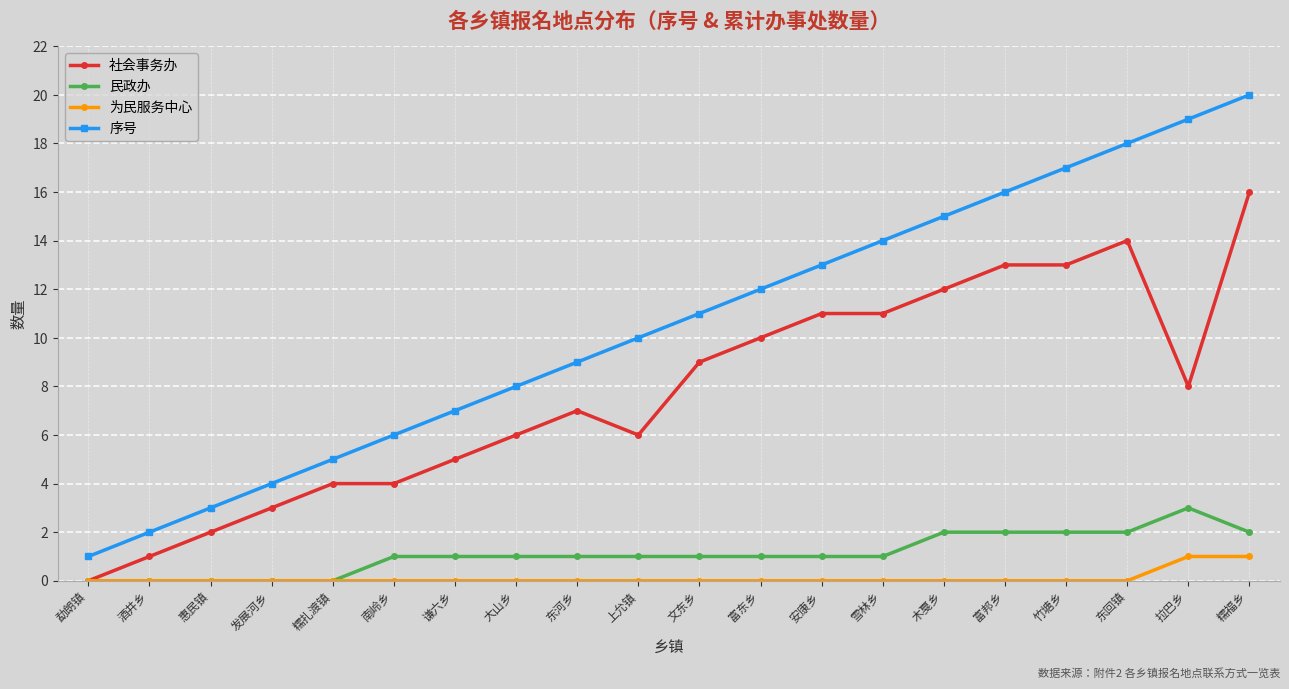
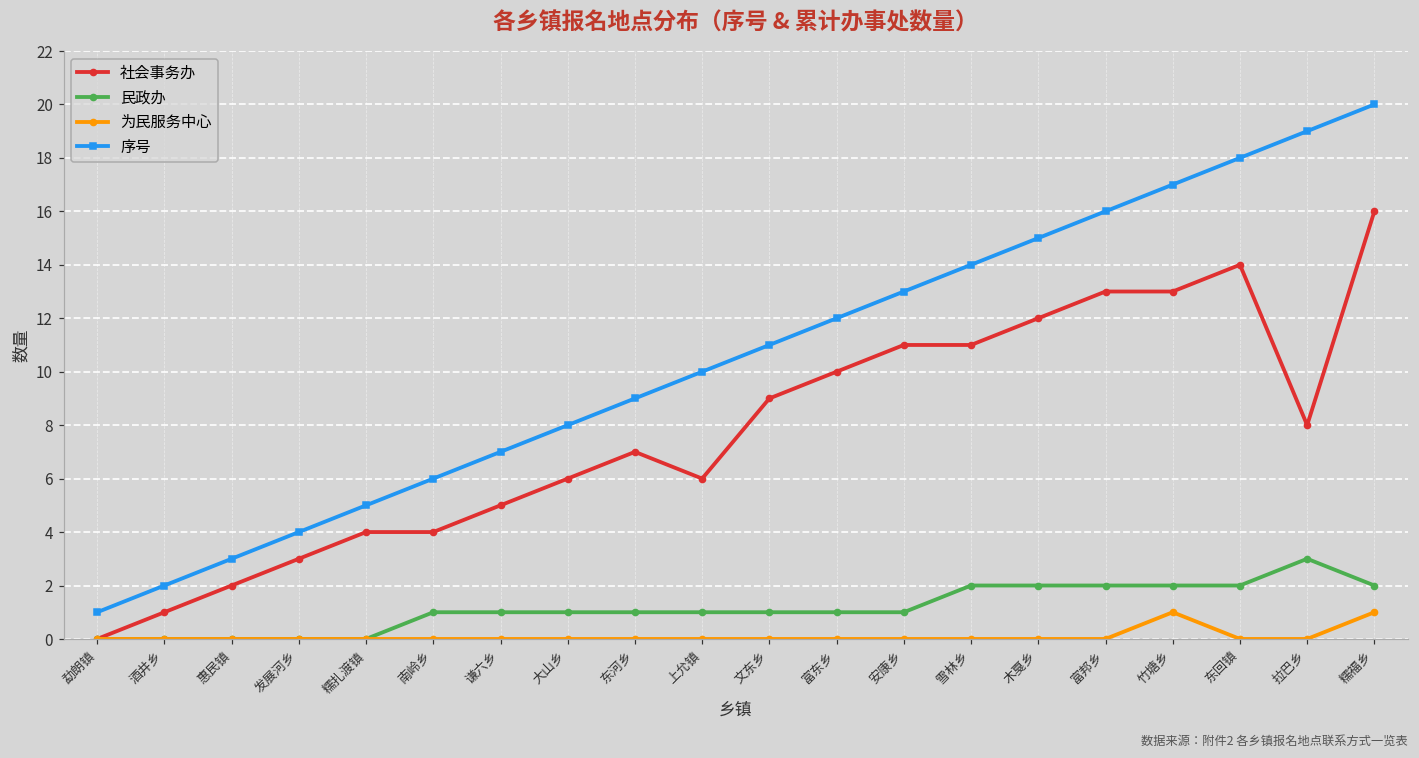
  {
    "社会事务办": {
      "酒井乡": 1,
      "惠民镇": 2,
      "发展河乡": 3,
      "糯扎渡镇": 4,
      "南岭乡": 4,
      "谦六乡": 5,
      "大山乡": 6,
      "东河乡": 7,
      "上允镇": 6,
      "文东乡": 9,
      "富东乡": 10,
      "安康乡": 11,
      "雪林乡": 11,
      "木戛乡": 12,
      "富邦乡": 13,
      "竹塘乡": 13,
      "东回镇": 14,
      "拉巴乡": 8,
      "糯福乡": 16
    },
    "民政办": {
      "南岭乡": 1,
      "谦六乡": 1,
      "大山乡": 1,
      "东河乡": 1,
      "上允镇": 1,
      "文东乡": 1,
      "富东乡": 1,
      "安康乡": 1,
-     "雪林乡": 1,
+     "雪林乡": 2,
      "木戛乡": 2,
      "富邦乡": 2,
      "竹塘乡": 2,
      "东回镇": 2,
      "拉巴乡": 3,
      "糯福乡": 2
    },
    "为民服务中心": {
      "南岭乡": 0,
      "谦六乡": 0,
      "大山乡": 0,
      "东河乡": 0,
      "上允镇": 0,
      "文东乡": 0,
      "富东乡": 0,
      "安康乡": 0,
      "雪林乡": 0,
      "木戛乡": 0,
      "富邦乡": 0,
-     "竹塘乡": 0,
+     "竹塘乡": 1,
      "东回镇": 0,
-     "拉巴乡": 1,
+     "拉巴乡": 0,
      "糯福乡": 1
    },
    "序号": {
      "勐朗镇": 1,
      "酒井乡": 2,
      "惠民镇": 3,
      "发展河乡": 4,
      "糯扎渡镇": 5,
      "南岭乡": 6,
      "谦六乡": 7,
      "大山乡": 8,
      "东河乡": 9,
      "上允镇": 10,
      "文东乡": 11,
      "富东乡": 12,
      "安康乡": 13,
      "雪林乡": 14,
      "木戛乡": 15,
      "富邦乡": 16,
      "竹塘乡": 17,
      "东回镇": 18,
      "拉巴乡": 19,
      "糯福乡": 20
    }
  }
